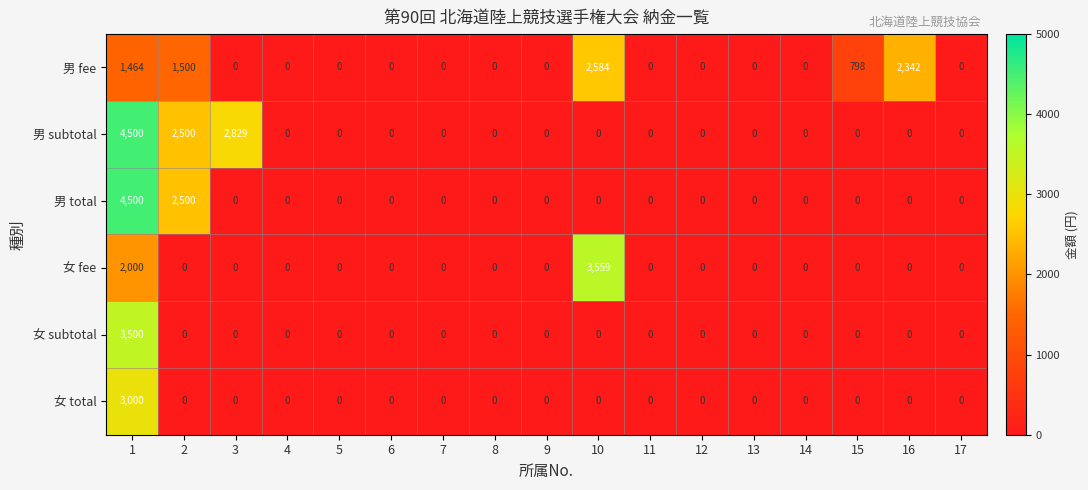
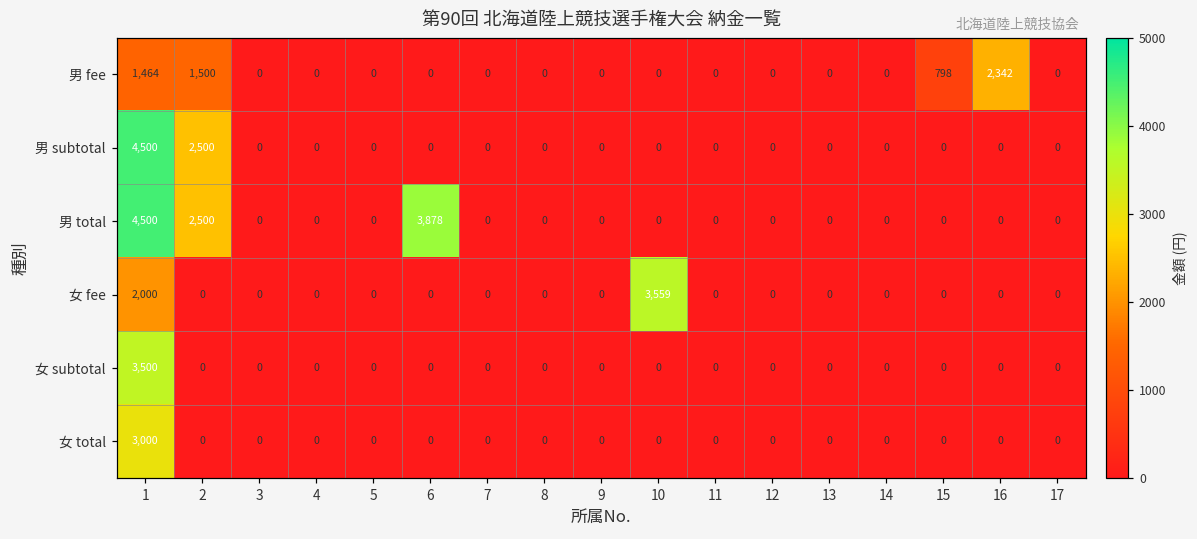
  {
    "男 fee": {
      "1": "1,464",
      "2": "1,500",
      "3": "0",
      "4": "0",
      "5": "0",
      "6": "0",
      "7": "0",
      "8": "0",
      "9": "0",
-     "10": "2,584",
+     "10": "0",
      "11": "0",
      "12": "0",
      "13": "0",
      "14": "0",
      "15": "798",
      "16": "2,342",
      "17": "0"
    },
    "男 subtotal": {
      "1": "4,500",
      "2": "2,500",
-     "3": "2,829",
+     "3": "0",
      "4": "0",
      "5": "0",
      "6": "0",
      "7": "0",
      "8": "0",
      "9": "0",
      "10": "0",
      "11": "0",
      "12": "0",
      "13": "0",
      "14": "0",
      "15": "0",
      "16": "0",
      "17": "0"
    },
    "男 total": {
      "1": "4,500",
      "2": "2,500",
      "3": "0",
      "4": "0",
      "5": "0",
-     "6": "0",
+     "6": "3,878",
      "7": "0",
      "8": "0",
      "9": "0",
      "10": "0",
      "11": "0",
      "12": "0",
      "13": "0",
      "14": "0",
      "15": "0",
      "16": "0",
      "17": "0"
    },
    "女 fee": {
      "1": "2,000",
      "2": "0",
      "3": "0",
      "4": "0",
      "5": "0",
      "6": "0",
      "7": "0",
      "8": "0",
      "9": "0",
      "10": "3,559",
      "11": "0",
      "12": "0",
      "13": "0",
      "14": "0",
      "15": "0",
      "16": "0",
      "17": "0"
    },
    "女 subtotal": {
      "1": "3,500",
      "2": "0",
      "3": "0",
      "4": "0",
      "5": "0",
      "6": "0",
      "7": "0",
      "8": "0",
      "9": "0",
      "10": "0",
      "11": "0",
      "12": "0",
      "13": "0",
      "14": "0",
      "15": "0",
      "16": "0",
      "17": "0"
    },
    "女 total": {
      "1": "3,000",
      "2": "0",
      "3": "0",
      "4": "0",
      "5": "0",
      "6": "0",
      "7": "0",
      "8": "0",
      "9": "0",
      "10": "0",
      "11": "0",
      "12": "0",
      "13": "0",
      "14": "0",
      "15": "0",
      "16": "0",
      "17": "0"
    }
  }
